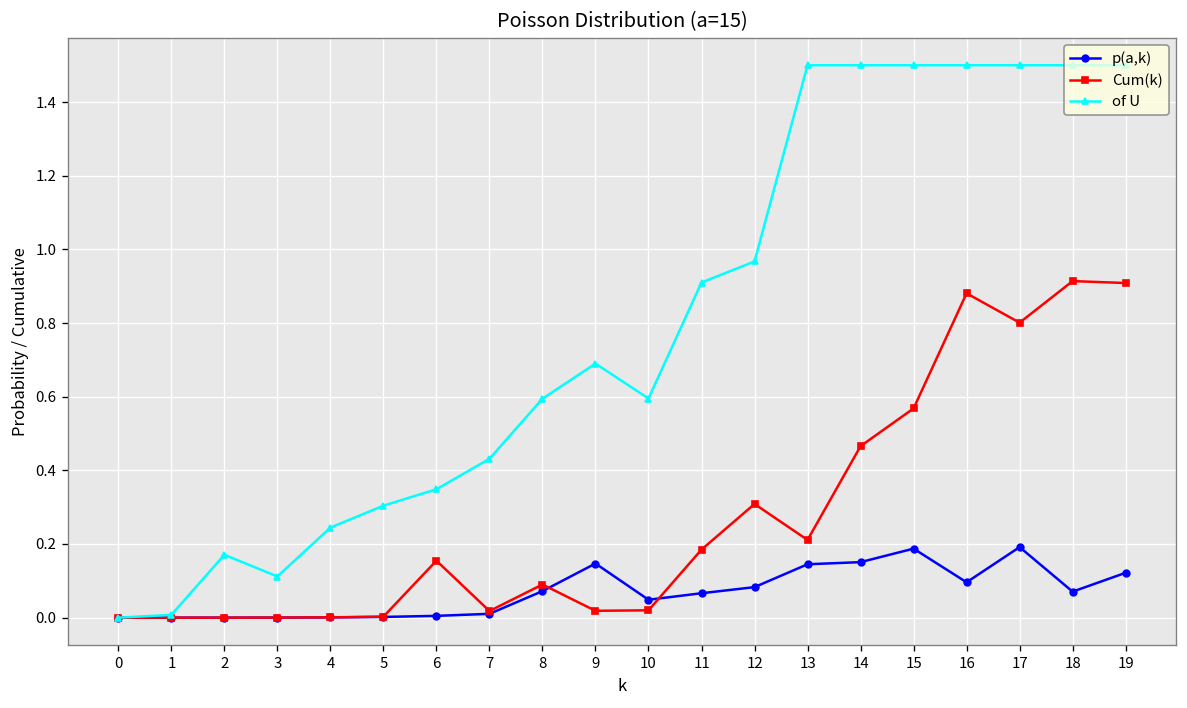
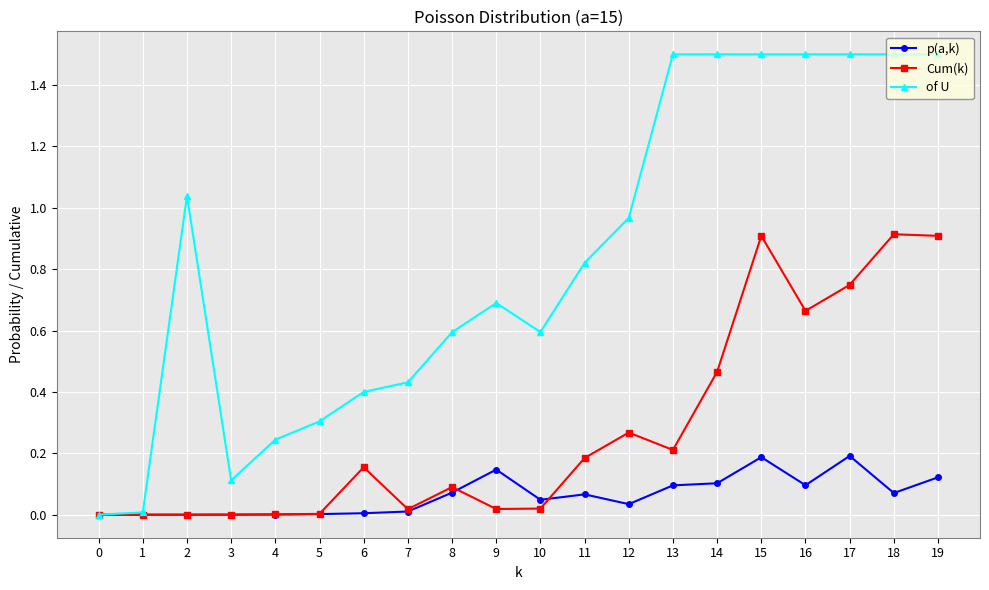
  {
    "p(a,k)": {
      "6": 0.00,
      "8": 0.07,
      "9": 0.15,
      "10": 0.05,
      "11": 0.07,
-     "12": 0.08,
-     "13": 0.14,
-     "14": 0.15,
+     "12": 0.03,
+     "13": 0.10,
+     "14": 0.10,
      "15": 0.19,
      "16": 0.10,
      "17": 0.19,
      "18": 0.07,
      "19": 0.12
    },
    "Cum(k)": {
      "6": 0.15,
      "8": 0.09,
      "9": 0.02,
      "10": 0.02,
      "11": 0.18,
-     "12": 0.31,
+     "12": 0.27,
      "13": 0.21,
      "14": 0.47,
-     "15": 0.57,
-     "16": 0.88,
-     "17": 0.80,
+     "15": 0.91,
+     "16": 0.66,
+     "17": 0.75,
      "18": 0.91,
      "19": 0.91
    },
    "of U": {
-     "2": 0.17,
+     "2": 1.04,
      "3": 0.11,
      "4": 0.24,
      "5": 0.30,
-     "6": 0.35,
+     "6": 0.40,
      "7": 0.43,
      "8": 0.59,
      "9": 0.69,
      "10": 0.60,
-     "11": 0.91,
+     "11": 0.82,
      "12": 0.97,
      "13": 1.50,
      "14": 1.50,
      "15": 1.50,
      "16": 1.50,
      "17": 1.50
    }
  }
